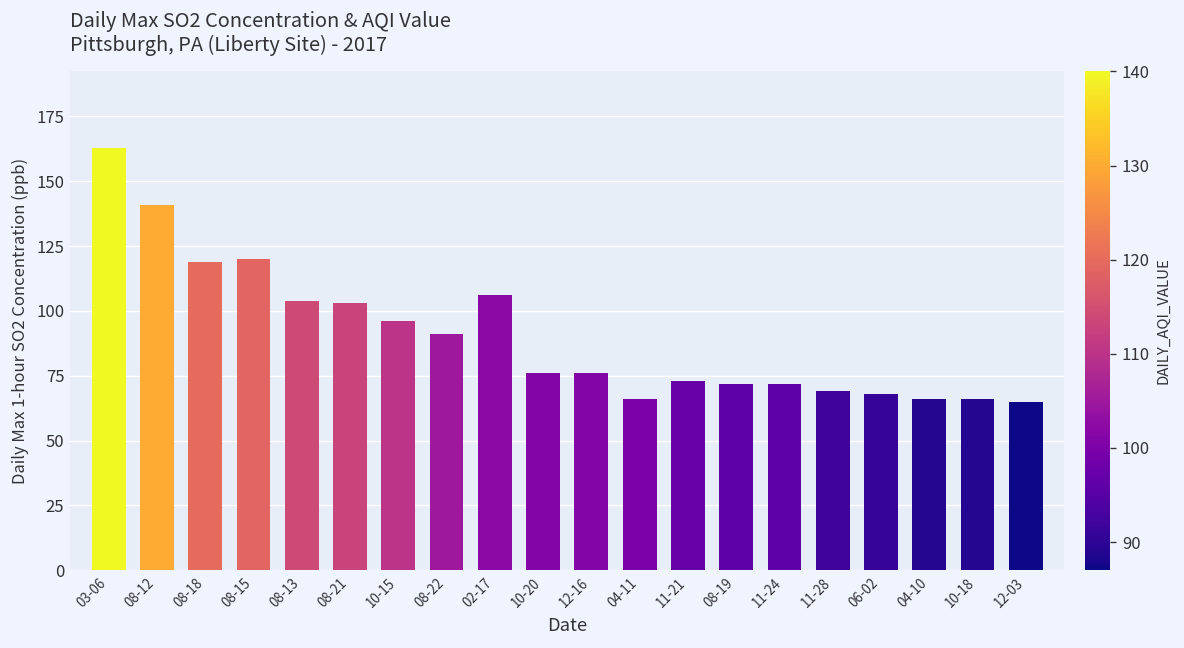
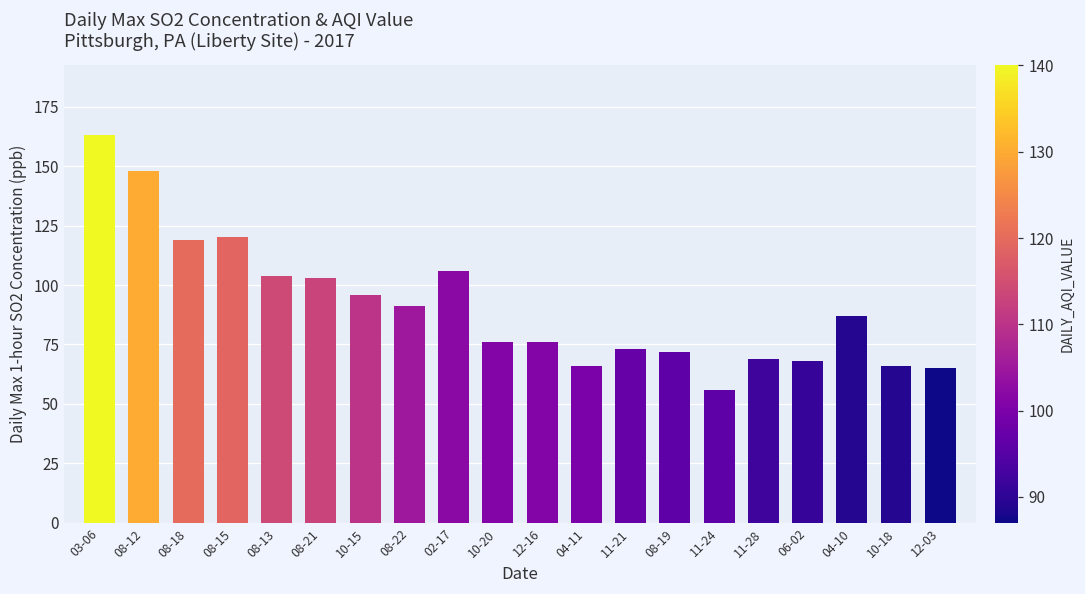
  {
    "03-06": 163,
-   "08-12": 141,
+   "08-12": 148,
    "08-18": 119,
    "08-15": 120,
    "08-13": 104,
    "08-21": 103,
    "10-15": 96,
    "08-22": 91,
    "02-17": 106,
    "10-20": 76,
    "12-16": 76,
    "04-11": 66,
    "11-21": 73,
    "08-19": 72,
-   "11-24": 72,
+   "11-24": 56,
    "11-28": 69,
    "06-02": 68,
-   "04-10": 66,
+   "04-10": 87,
    "10-18": 66,
    "12-03": 65
  }
